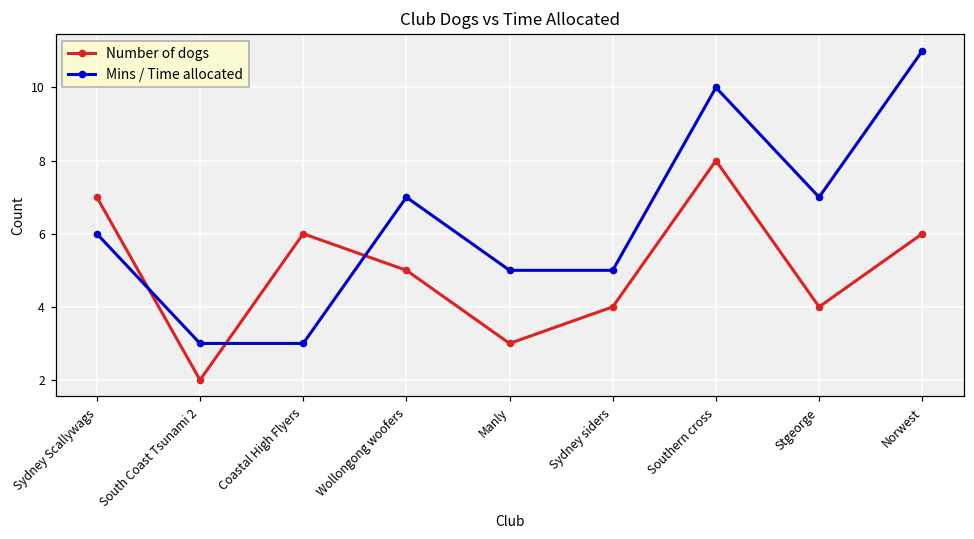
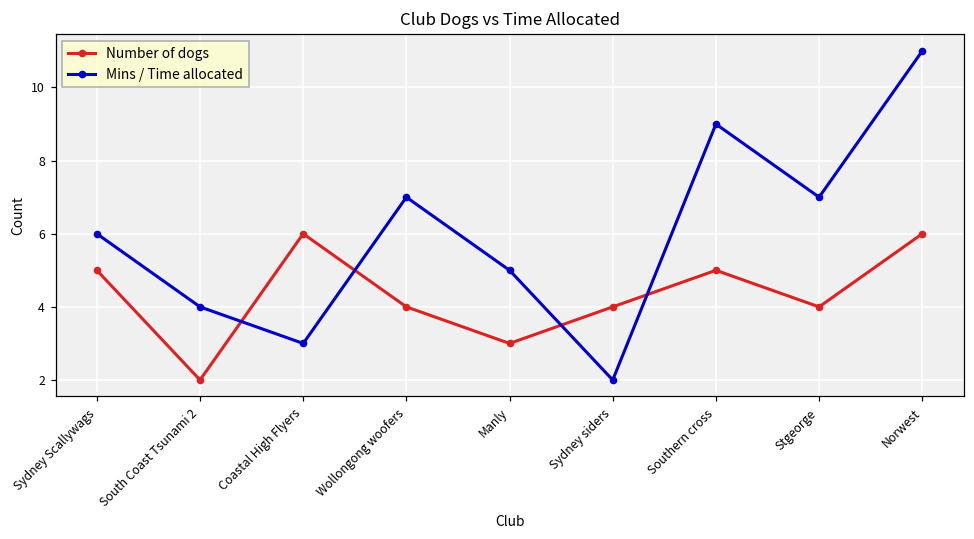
  {
    "Number of dogs": {
-     "Sydney Scallywags": 7,
+     "Sydney Scallywags": 5,
      "South Coast Tsunami 2": 2,
      "Coastal High Flyers": 6,
-     "Wollongong woofers": 5,
+     "Wollongong woofers": 4,
      "Manly": 3,
      "Sydney siders": 4,
-     "Southern cross": 8,
+     "Southern cross": 5,
      "Stgeorge": 4,
      "Norwest": 6
    },
    "Mins / Time allocated": {
      "Sydney Scallywags": 6,
-     "South Coast Tsunami 2": 3,
+     "South Coast Tsunami 2": 4,
      "Coastal High Flyers": 3,
      "Wollongong woofers": 7,
      "Manly": 5,
-     "Sydney siders": 5,
-     "Southern cross": 10,
+     "Sydney siders": 2,
+     "Southern cross": 9,
      "Stgeorge": 7,
      "Norwest": 11
    }
  }
